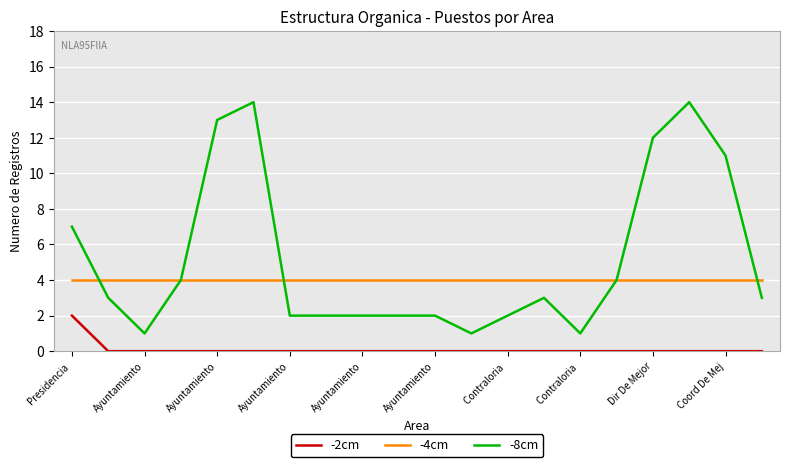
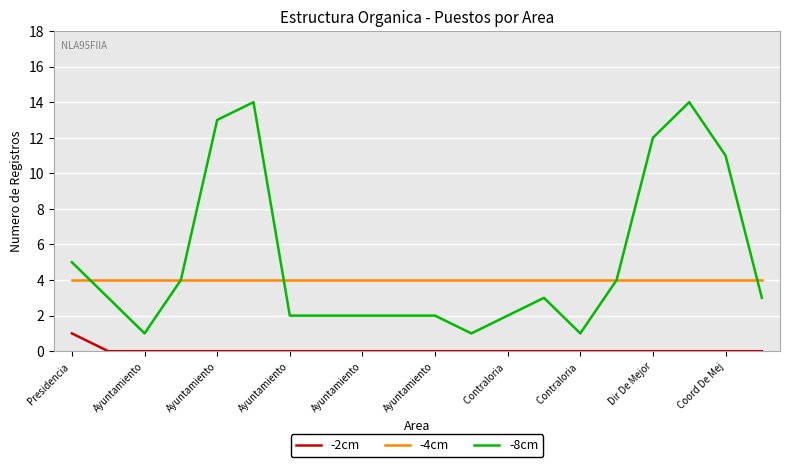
  {
    "-2cm": {
-     "Presidencia": 2,
+     "Presidencia": 1,
      "Dir De Mejor": 0,
      "Coord De Mej": 0
    },
    "-4cm": {
      "Presidencia": 4,
      "Dir De Mejor": 4,
      "Coord De Mej": 4
    },
    "-8cm": {
-     "Presidencia": 7,
+     "Presidencia": 5,
      "Dir De Mejor": 12,
      "Coord De Mej": 11
    }
  }
